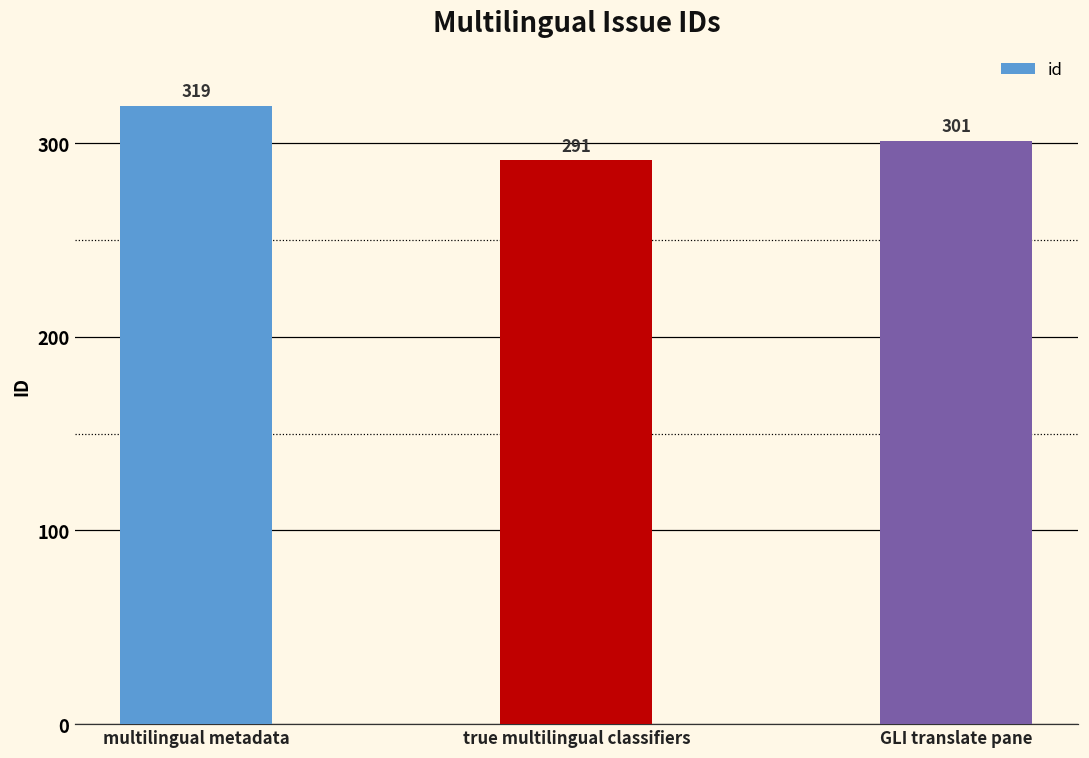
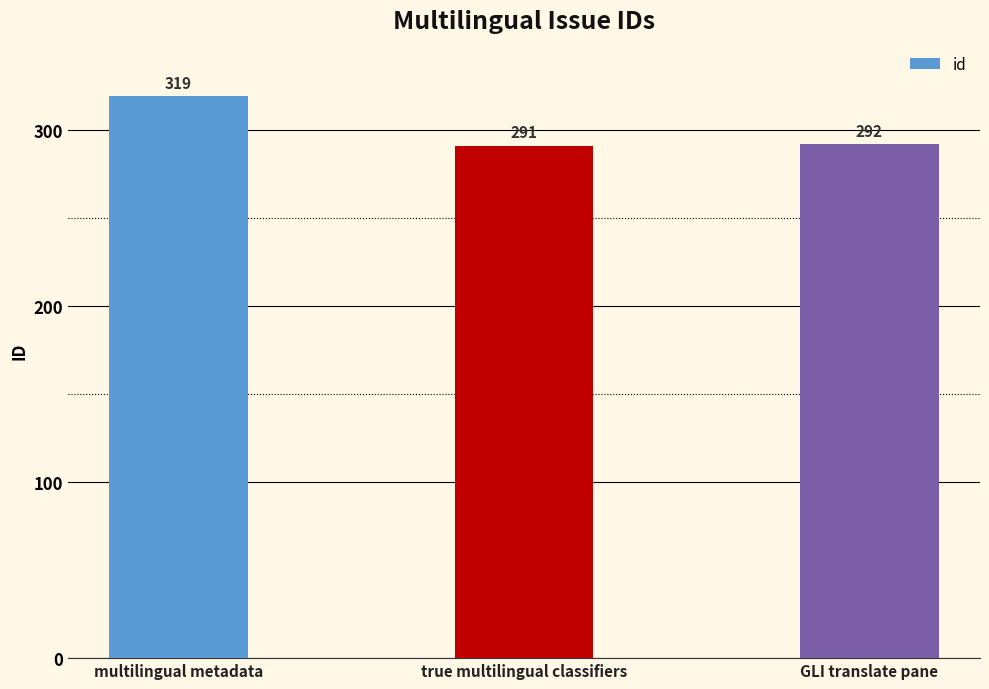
  {
    "multilingual metadata": 319,
    "true multilingual classifiers": 291,
-   "GLI translate pane": 301
+   "GLI translate pane": 292
  }
